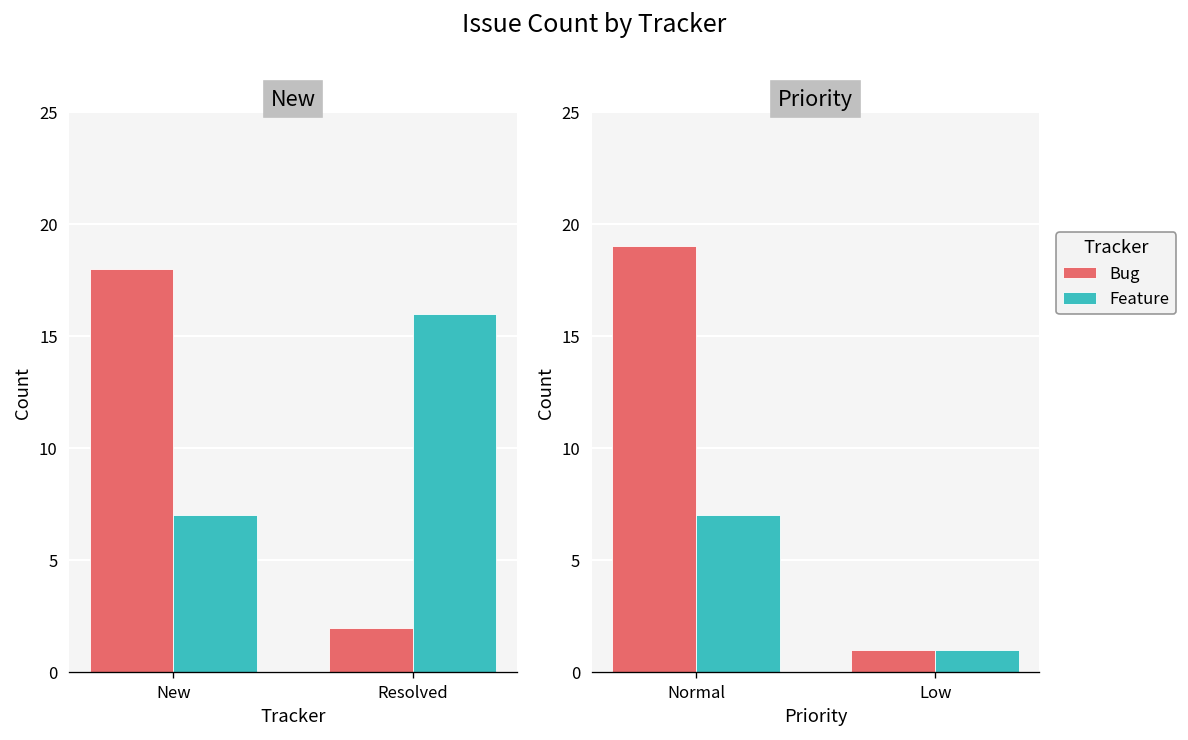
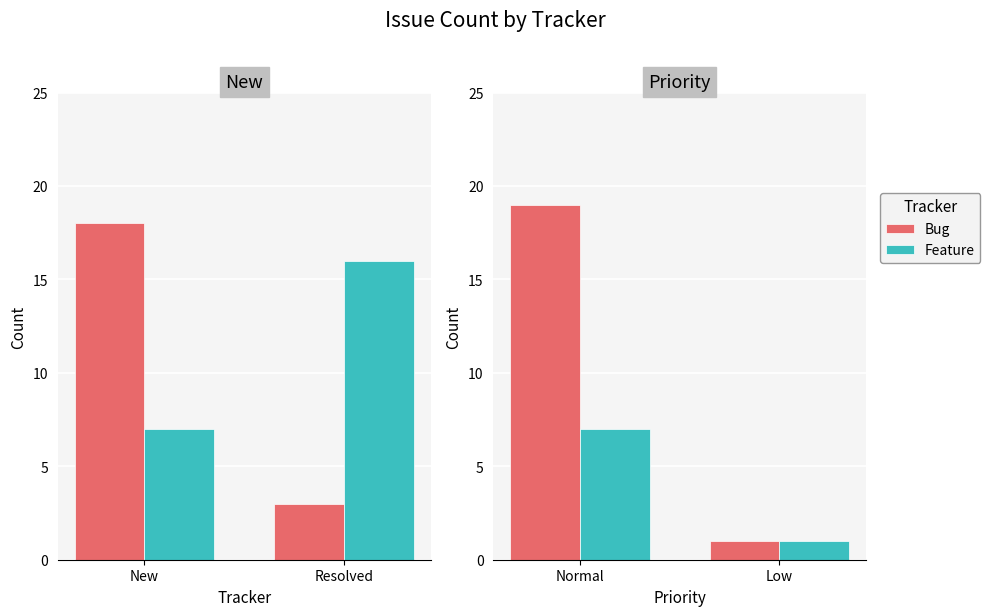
  {
    "New": {
      "Bug": {
        "New": 18,
-       "Resolved": 2
+       "Resolved": 3
      },
      "Feature": {
        "New": 7,
        "Resolved": 16
      }
    },
    "Priority": {
      "Bug": {
        "Normal": 19.0,
        "Low": 1.0
      },
      "Feature": {
        "Normal": 7.0,
        "Low": 1.0
      }
    }
  }
